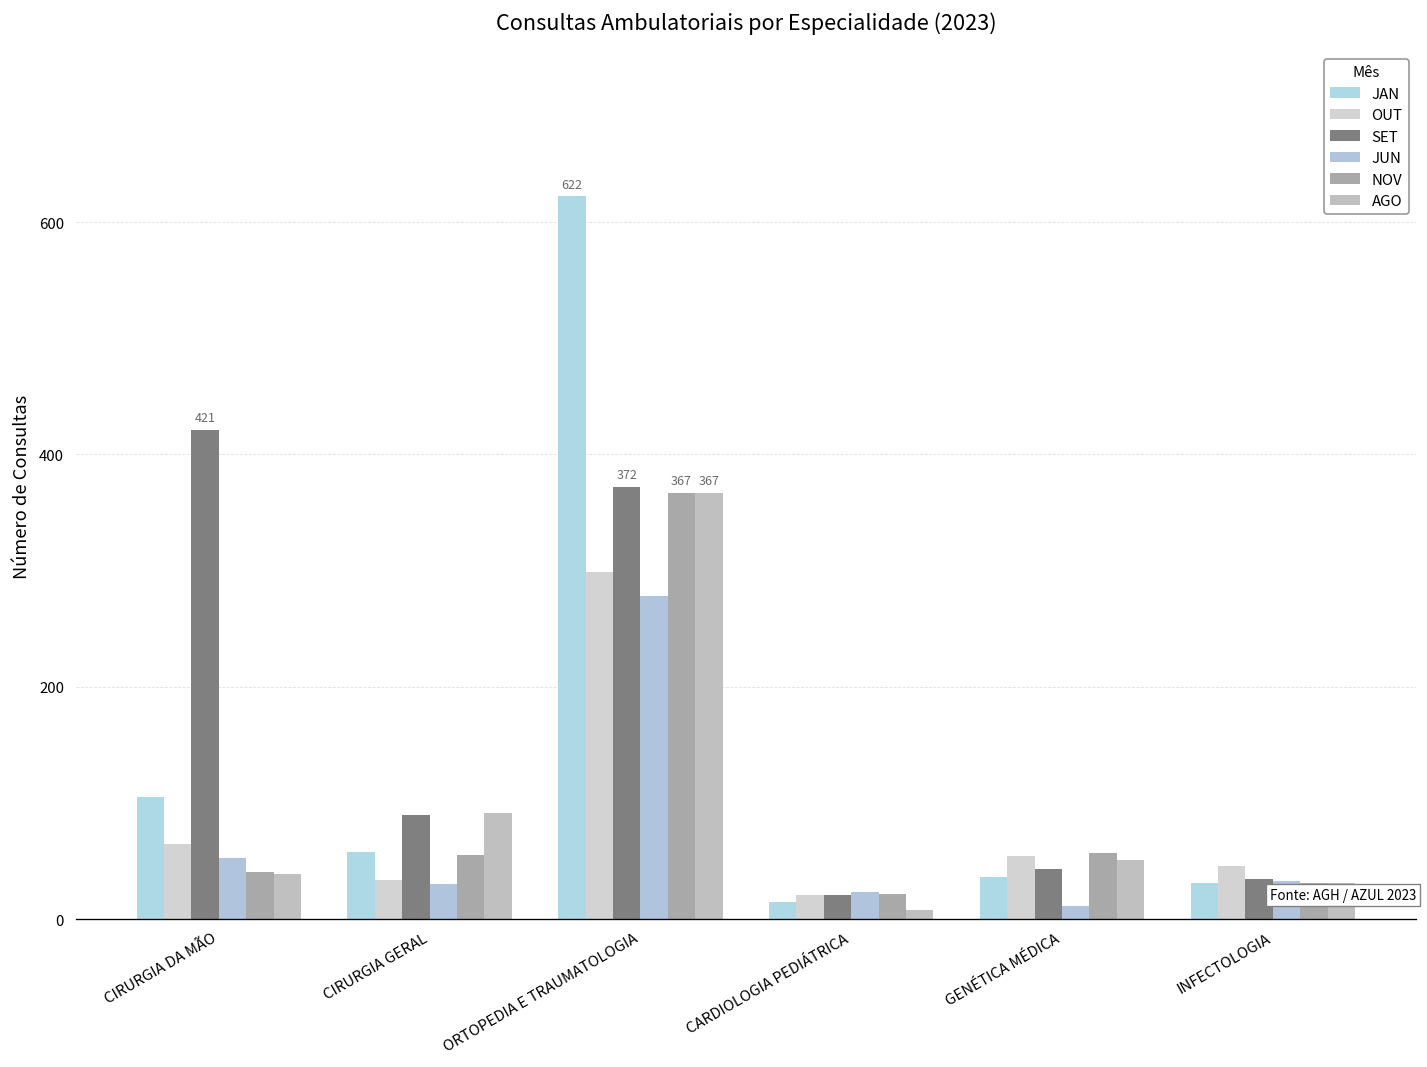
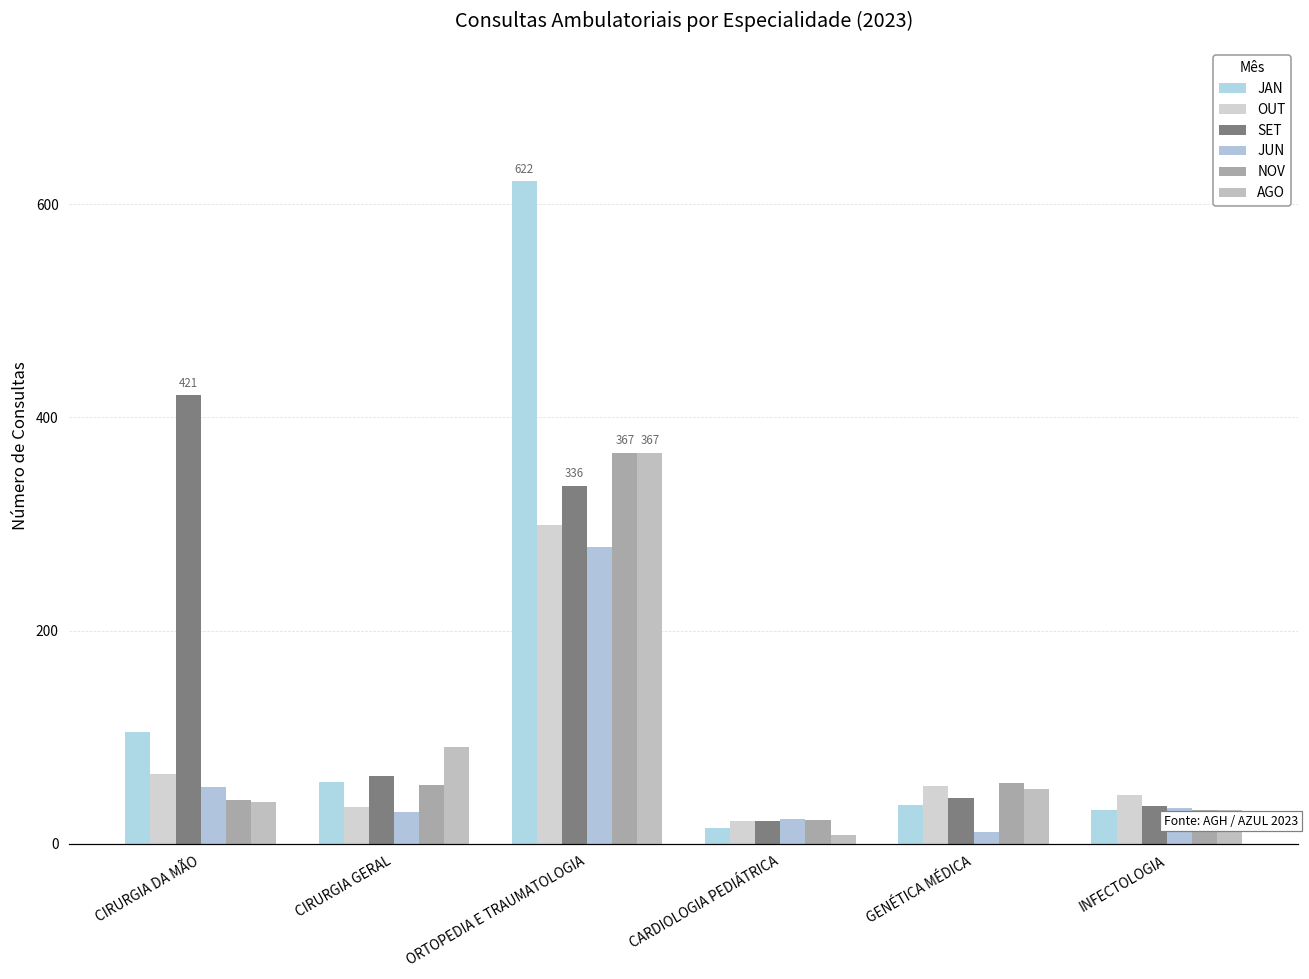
  {
    "SET": {
      "CIRURGIA DA MÃO": 421,
-     "CIRURGIA GERAL": 90,
-     "ORTOPEDIA E TRAUMATOLOGIA": 372
+     "CIRURGIA GERAL": 60,
+     "ORTOPEDIA E TRAUMATOLOGIA": 336
    }
  }
